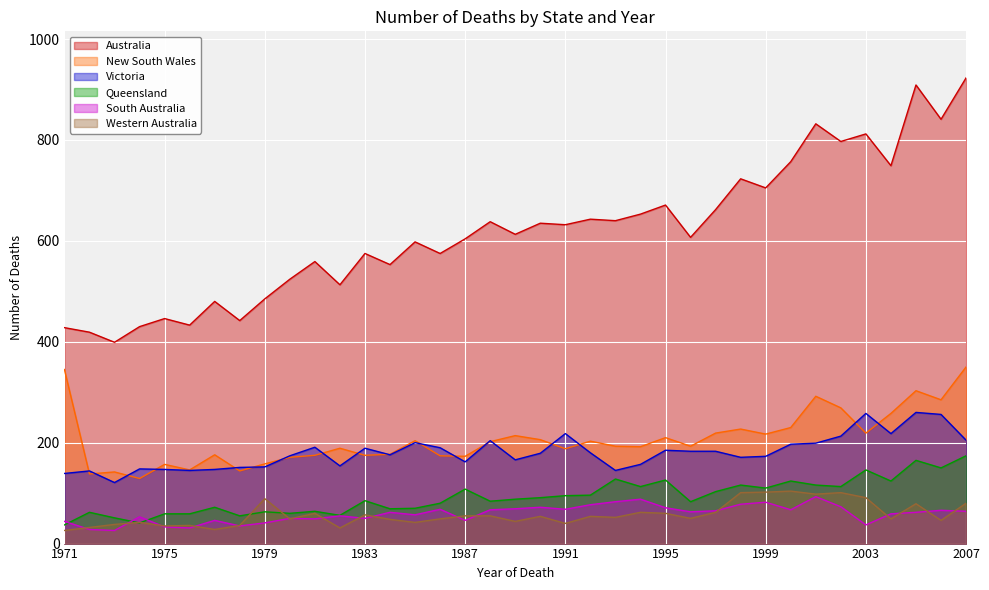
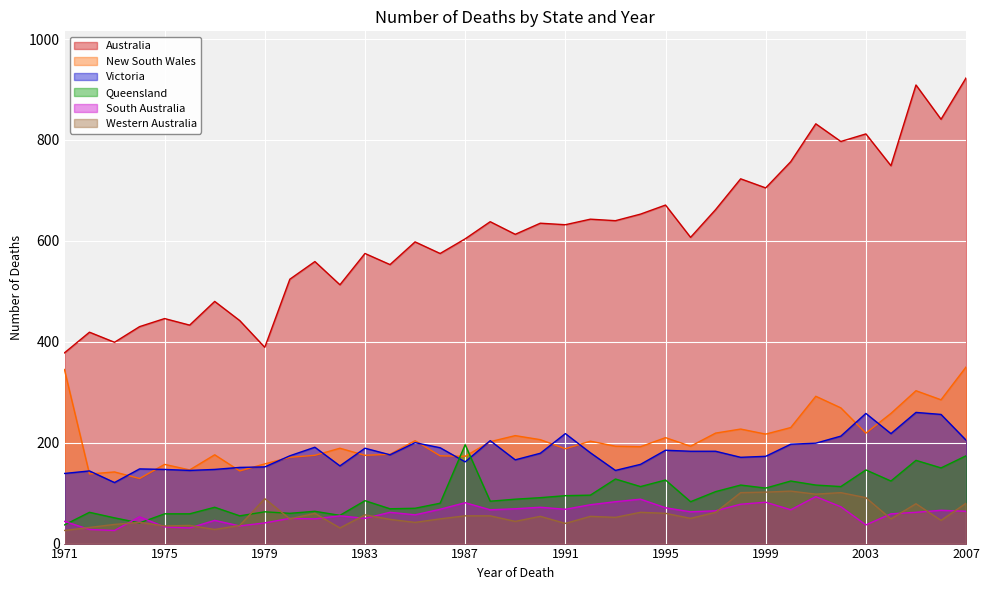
  {
    "Australia": {
-     "1971": 430,
+     "1971": 380,
      "1975": 450,
-     "1979": 490,
+     "1979": 390,
      "1983": 580,
      "1987": 600,
      "1991": 630,
      "1995": 670,
      "1999": 710,
      "2003": 810,
      "2007": 920
    },
    "New South Wales": {
      "1971": 350,
      "1975": 160,
      "1979": 160,
      "1983": 180,
      "1987": 170,
      "1991": 190,
      "1995": 210,
      "1999": 220,
      "2003": 220,
      "2007": 350
    },
    "Victoria": {
      "1971": 140,
      "1975": 150,
      "1979": 150,
      "1983": 190,
      "1987": 160,
      "1991": 220,
      "1995": 190,
      "1999": 170,
      "2003": 260,
      "2007": 210
    },
    "Queensland": {
      "1971": 40,
      "1975": 60,
      "1979": 60,
      "1983": 90,
-     "1987": 110,
+     "1987": 200,
      "1991": 100,
      "1995": 130,
      "1999": 110,
      "2003": 150,
      "2007": 170
    },
    "South Australia": {
      "1971": 40,
      "1979": 40,
      "1983": 50,
-     "1987": 50,
+     "1987": 80,
      "1991": 70,
      "1995": 70,
      "1999": 80,
      "2003": 40,
      "2007": 60
    },
    "Western Australia": {
      "1971": 30,
      "1979": 90,
      "1983": 60,
      "1987": 60,
      "1991": 40,
      "1995": 60,
      "1999": 100,
      "2003": 90,
      "2007": 80
    }
  }
